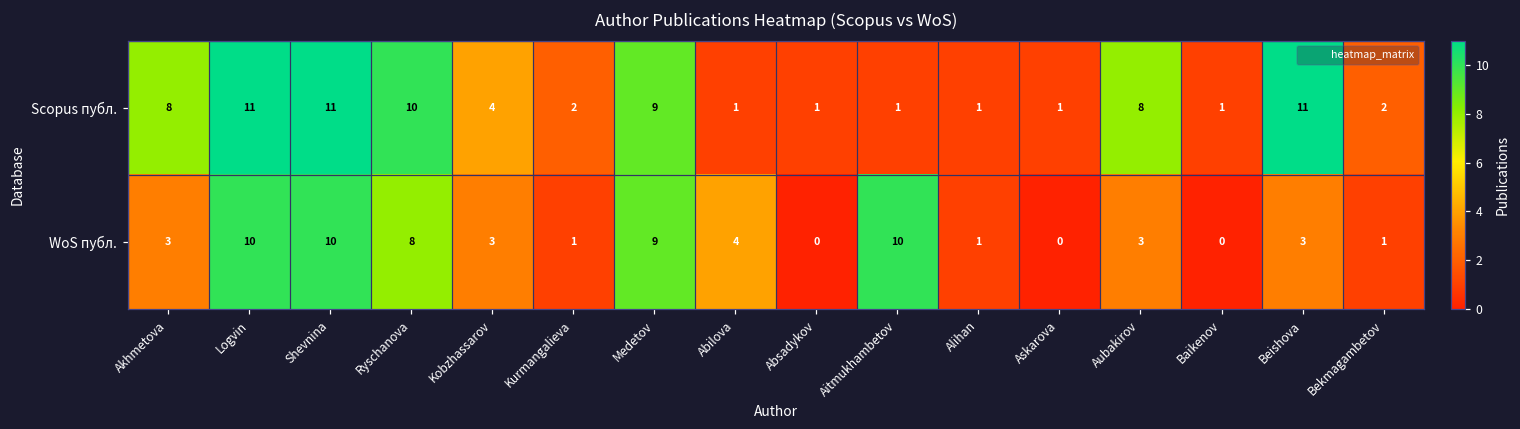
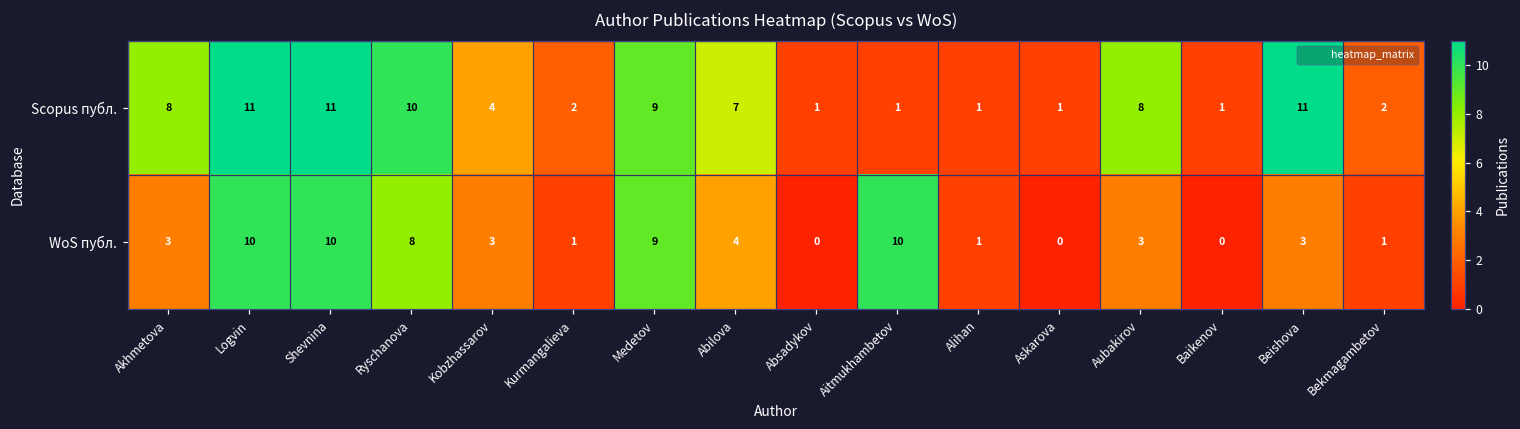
  {
    "Scopus публ.": {
      "Akhmetova": 8,
      "Logvin": 11,
      "Shevnina": 11,
      "Ryschanova": 10,
      "Kobzhassarov": 4,
      "Kurmangalieva": 2,
      "Medetov": 9,
-     "Abilova": 1,
+     "Abilova": 7,
      "Absadykov": 1,
      "Aitmukhambetov": 1,
      "Alihan": 1,
      "Askarova": 1,
      "Aubakirov": 8,
      "Baikenov": 1,
      "Beishova": 11,
      "Bekmagambetov": 2
    },
    "WoS публ.": {
      "Akhmetova": 3,
      "Logvin": 10,
      "Shevnina": 10,
      "Ryschanova": 8,
      "Kobzhassarov": 3,
      "Kurmangalieva": 1,
      "Medetov": 9,
      "Abilova": 4,
      "Absadykov": 0,
      "Aitmukhambetov": 10,
      "Alihan": 1,
      "Askarova": 0,
      "Aubakirov": 3,
      "Baikenov": 0,
      "Beishova": 3,
      "Bekmagambetov": 1
    }
  }
